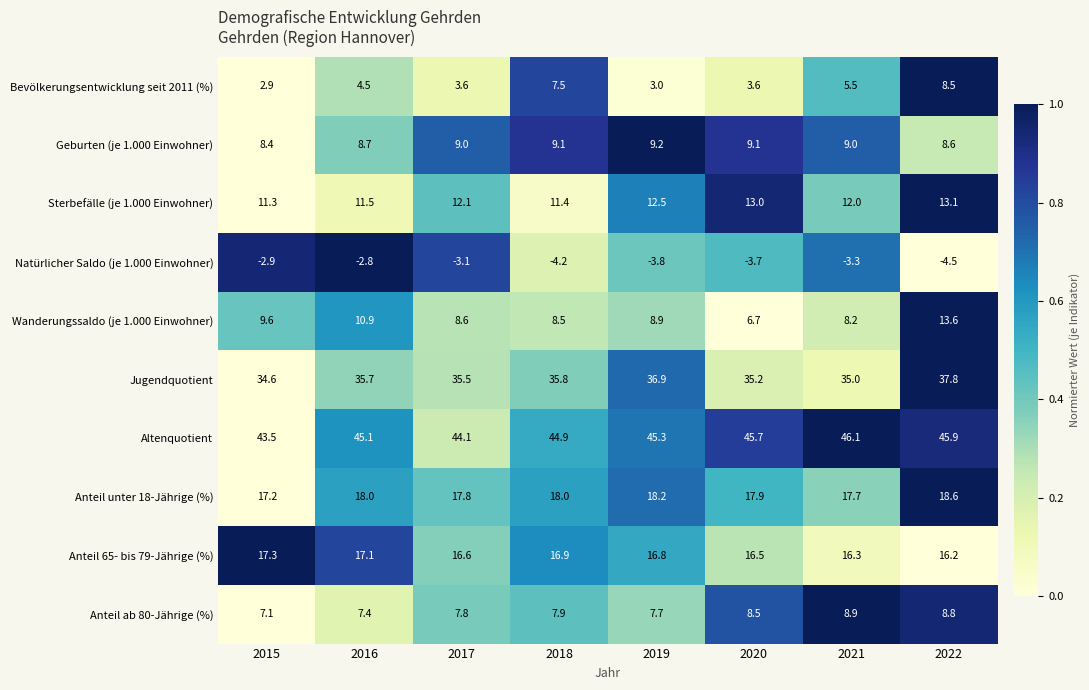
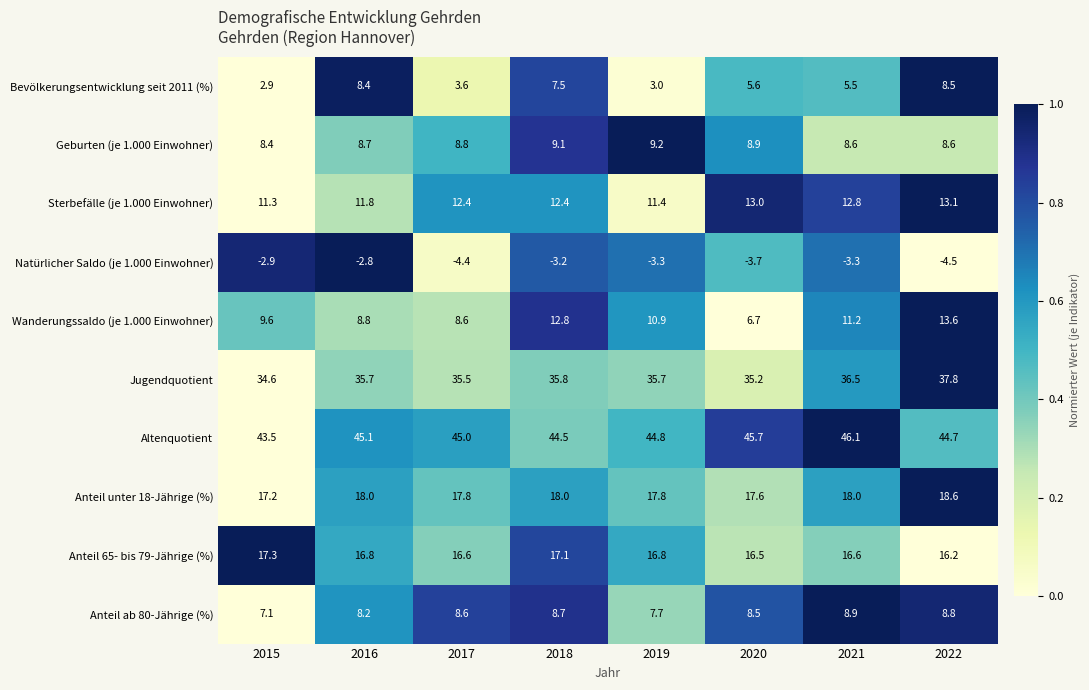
  {
    "Bevölkerungsentwicklung seit 2011 (%)": {
      "2015": 2.9,
-     "2016": 4.5,
+     "2016": 8.4,
      "2017": 3.6,
      "2018": 7.5,
      "2019": 3.0,
-     "2020": 3.6,
+     "2020": 5.6,
      "2021": 5.5,
      "2022": 8.5
    },
    "Geburten (je 1.000 Einwohner)": {
      "2015": 8.4,
      "2016": 8.7,
-     "2017": 9.0,
+     "2017": 8.8,
      "2018": 9.1,
      "2019": 9.2,
-     "2020": 9.1,
-     "2021": 9.0,
+     "2020": 8.9,
+     "2021": 8.6,
      "2022": 8.6
    },
    "Sterbefälle (je 1.000 Einwohner)": {
      "2015": 11.3,
-     "2016": 11.5,
-     "2017": 12.1,
-     "2018": 11.4,
-     "2019": 12.5,
+     "2016": 11.8,
+     "2017": 12.4,
+     "2018": 12.4,
+     "2019": 11.4,
      "2020": 13.0,
-     "2021": 12.0,
+     "2021": 12.8,
      "2022": 13.1
    },
    "Natürlicher Saldo (je 1.000 Einwohner)": {
      "2015": -2.9,
      "2016": -2.8,
-     "2017": -3.1,
-     "2018": -4.2,
-     "2019": -3.8,
+     "2017": -4.4,
+     "2018": -3.2,
+     "2019": -3.3,
      "2020": -3.7,
      "2021": -3.3,
      "2022": -4.5
    },
    "Wanderungssaldo (je 1.000 Einwohner)": {
      "2015": 9.6,
-     "2016": 10.9,
+     "2016": 8.8,
      "2017": 8.6,
-     "2018": 8.5,
-     "2019": 8.9,
+     "2018": 12.8,
+     "2019": 10.9,
      "2020": 6.7,
-     "2021": 8.2,
+     "2021": 11.2,
      "2022": 13.6
    },
    "Jugendquotient": {
      "2015": 34.6,
      "2016": 35.7,
      "2017": 35.5,
      "2018": 35.8,
-     "2019": 36.9,
+     "2019": 35.7,
      "2020": 35.2,
-     "2021": 35.0,
+     "2021": 36.5,
      "2022": 37.8
    },
    "Altenquotient": {
      "2015": 43.5,
      "2016": 45.1,
-     "2017": 44.1,
-     "2018": 44.9,
-     "2019": 45.3,
+     "2017": 45.0,
+     "2018": 44.5,
+     "2019": 44.8,
      "2020": 45.7,
      "2021": 46.1,
-     "2022": 45.9
+     "2022": 44.7
    },
    "Anteil unter 18-Jährige (%)": {
      "2015": 17.2,
      "2016": 18.0,
      "2017": 17.8,
      "2018": 18.0,
-     "2019": 18.2,
-     "2020": 17.9,
-     "2021": 17.7,
+     "2019": 17.8,
+     "2020": 17.6,
+     "2021": 18.0,
      "2022": 18.6
    },
    "Anteil 65- bis 79-Jährige (%)": {
      "2015": 17.3,
-     "2016": 17.1,
+     "2016": 16.8,
      "2017": 16.6,
-     "2018": 16.9,
+     "2018": 17.1,
      "2019": 16.8,
      "2020": 16.5,
-     "2021": 16.3,
+     "2021": 16.6,
      "2022": 16.2
    },
    "Anteil ab 80-Jährige (%)": {
      "2015": 7.1,
-     "2016": 7.4,
-     "2017": 7.8,
-     "2018": 7.9,
+     "2016": 8.2,
+     "2017": 8.6,
+     "2018": 8.7,
      "2019": 7.7,
      "2020": 8.5,
      "2021": 8.9,
      "2022": 8.8
    }
  }
